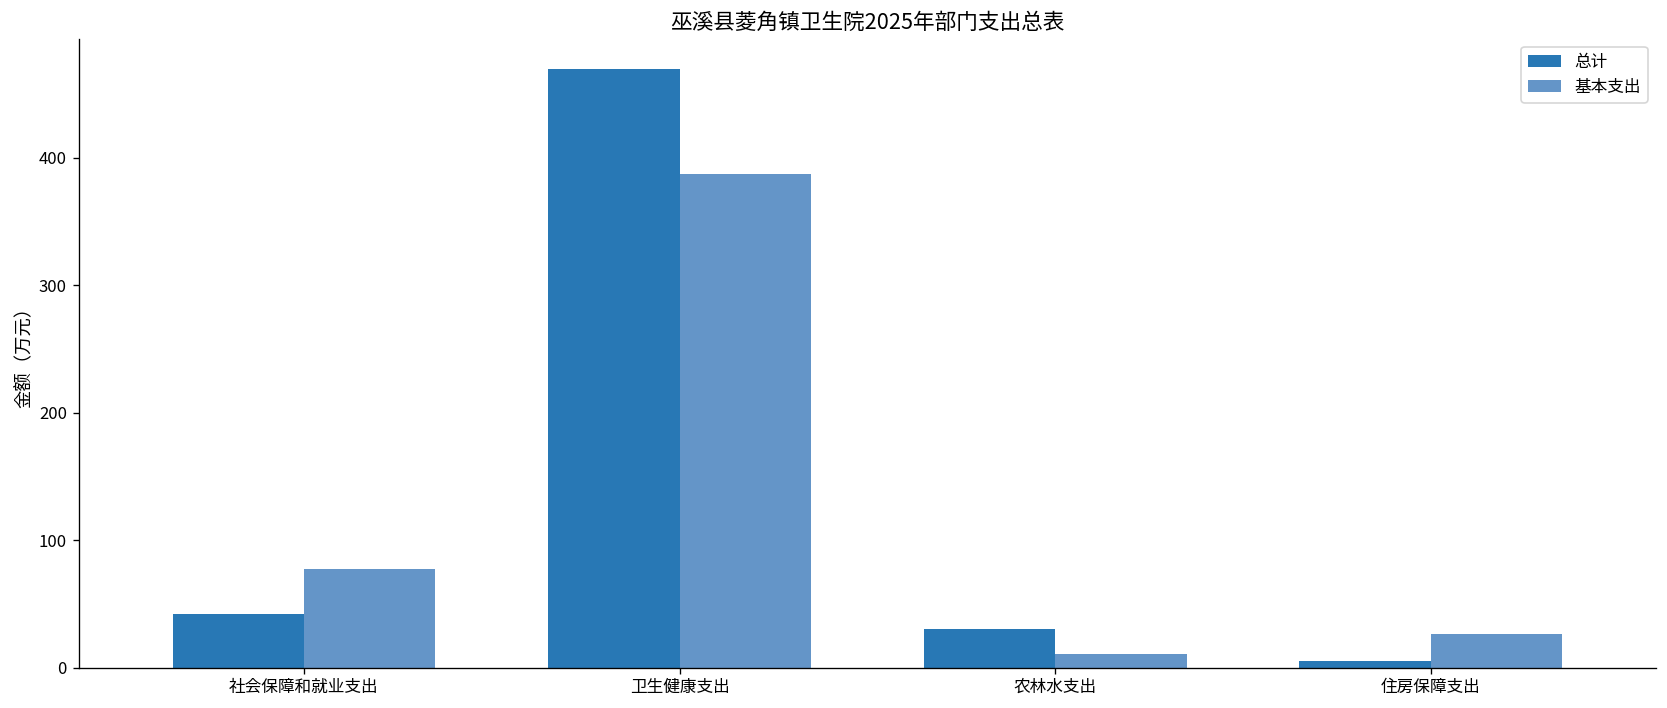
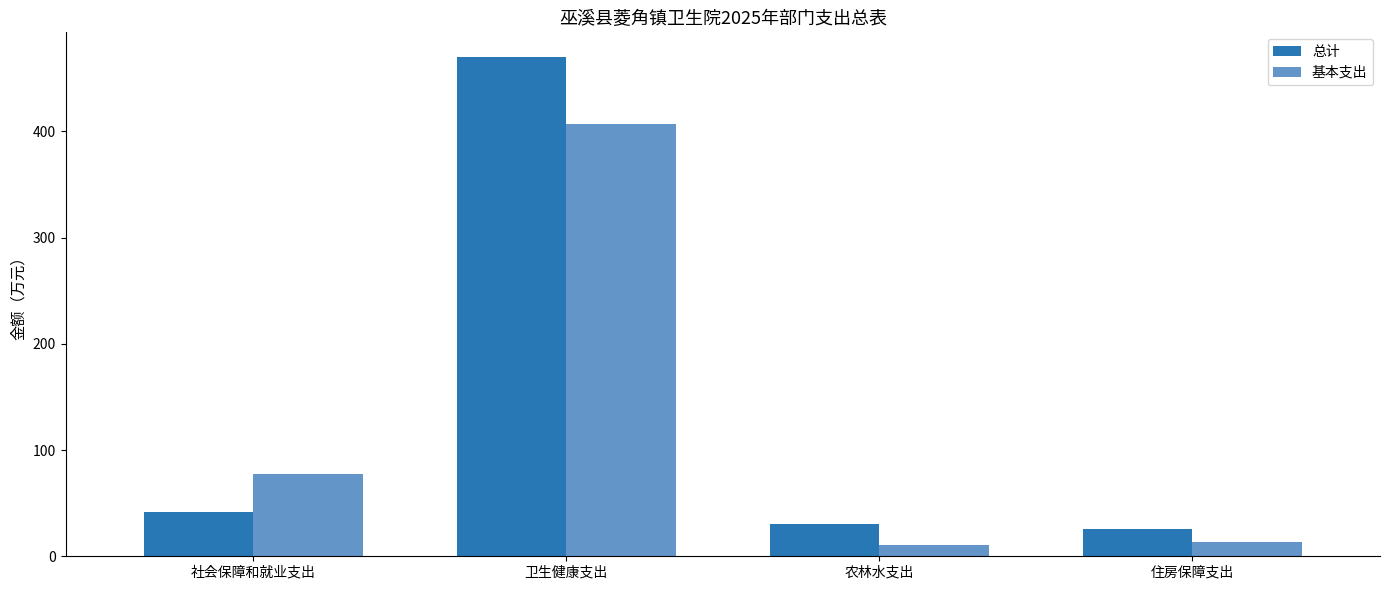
  {
    "总计": {
      "社会保障和就业支出": 42,
      "卫生健康支出": 470,
      "农林水支出": 30,
-     "住房保障支出": 5
+     "住房保障支出": 26
    },
    "基本支出": {
      "社会保障和就业支出": 77,
-     "卫生健康支出": 387,
+     "卫生健康支出": 407,
      "农林水支出": 11,
-     "住房保障支出": 26
+     "住房保障支出": 13
    }
  }
